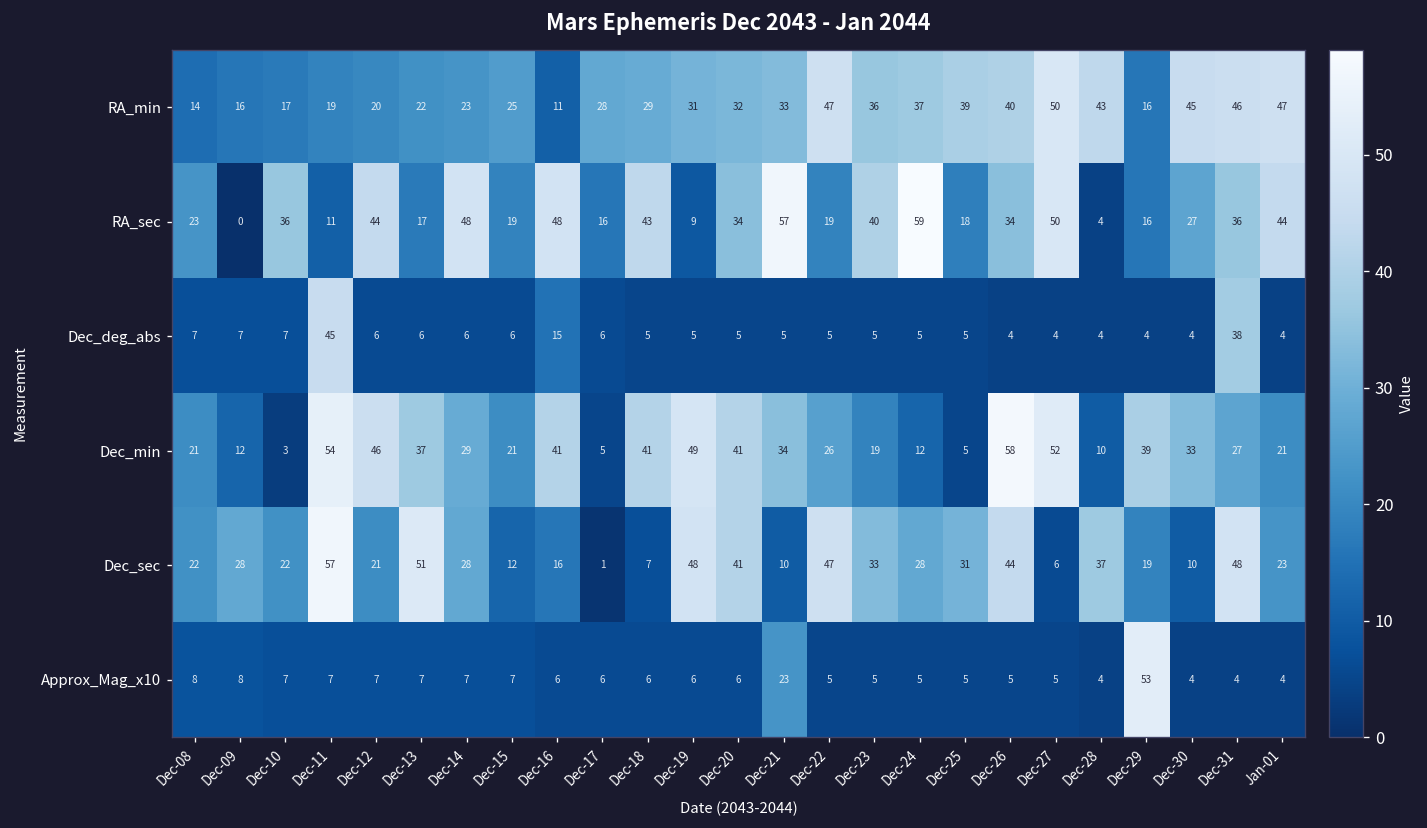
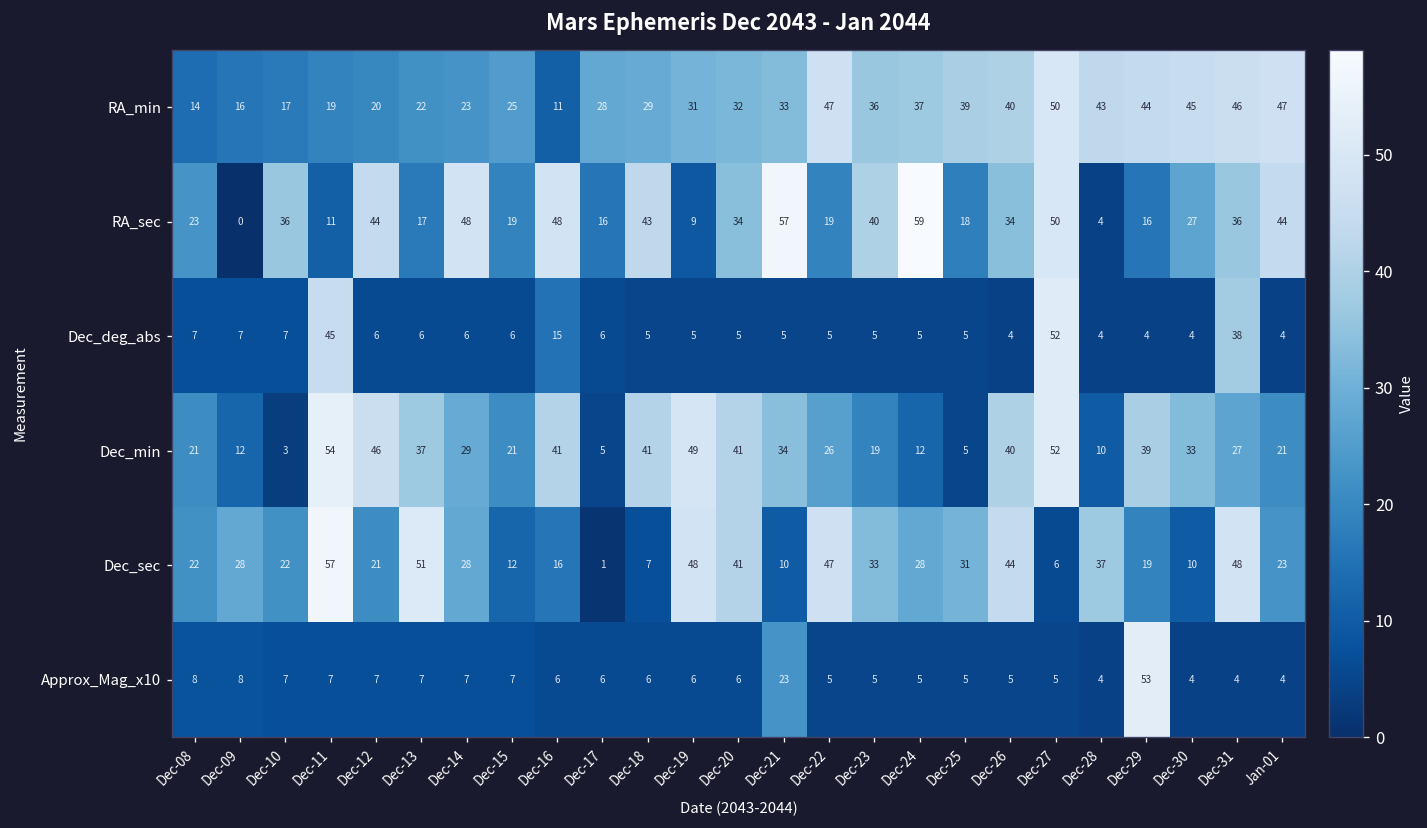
  {
    "RA_min": {
      "Dec-08": 14,
      "Dec-09": 16,
      "Dec-10": 17,
      "Dec-11": 19,
      "Dec-12": 20,
      "Dec-13": 22,
      "Dec-14": 23,
      "Dec-15": 25,
      "Dec-16": 11,
      "Dec-17": 28,
      "Dec-18": 29,
      "Dec-19": 31,
      "Dec-20": 32,
      "Dec-21": 33,
      "Dec-22": 47,
      "Dec-23": 36,
      "Dec-24": 37,
      "Dec-25": 39,
      "Dec-26": 40,
      "Dec-27": 50,
      "Dec-28": 43,
-     "Dec-29": 16,
+     "Dec-29": 44,
      "Dec-30": 45,
      "Dec-31": 46,
      "Jan-01": 47
    },
    "RA_sec": {
      "Dec-08": 23,
      "Dec-09": 0,
      "Dec-10": 36,
      "Dec-11": 11,
      "Dec-12": 44,
      "Dec-13": 17,
      "Dec-14": 48,
      "Dec-15": 19,
      "Dec-16": 48,
      "Dec-17": 16,
      "Dec-18": 43,
      "Dec-19": 9,
      "Dec-20": 34,
      "Dec-21": 57,
      "Dec-22": 19,
      "Dec-23": 40,
      "Dec-24": 59,
      "Dec-25": 18,
      "Dec-26": 34,
      "Dec-27": 50,
      "Dec-28": 4,
      "Dec-29": 16,
      "Dec-30": 27,
      "Dec-31": 36,
      "Jan-01": 44
    },
    "Dec_deg_abs": {
      "Dec-08": 7,
      "Dec-09": 7,
      "Dec-10": 7,
      "Dec-11": 45,
      "Dec-12": 6,
      "Dec-13": 6,
      "Dec-14": 6,
      "Dec-15": 6,
      "Dec-16": 15,
      "Dec-17": 6,
      "Dec-18": 5,
      "Dec-19": 5,
      "Dec-20": 5,
      "Dec-21": 5,
      "Dec-22": 5,
      "Dec-23": 5,
      "Dec-24": 5,
      "Dec-25": 5,
      "Dec-26": 4,
-     "Dec-27": 4,
+     "Dec-27": 52,
      "Dec-28": 4,
      "Dec-29": 4,
      "Dec-30": 4,
      "Dec-31": 38,
      "Jan-01": 4
    },
    "Dec_min": {
      "Dec-08": 21,
      "Dec-09": 12,
      "Dec-10": 3,
      "Dec-11": 54,
      "Dec-12": 46,
      "Dec-13": 37,
      "Dec-14": 29,
      "Dec-15": 21,
      "Dec-16": 41,
      "Dec-17": 5,
      "Dec-18": 41,
      "Dec-19": 49,
      "Dec-20": 41,
      "Dec-21": 34,
      "Dec-22": 26,
      "Dec-23": 19,
      "Dec-24": 12,
      "Dec-25": 5,
-     "Dec-26": 58,
+     "Dec-26": 40,
      "Dec-27": 52,
      "Dec-28": 10,
      "Dec-29": 39,
      "Dec-30": 33,
      "Dec-31": 27,
      "Jan-01": 21
    },
    "Dec_sec": {
      "Dec-08": 22,
      "Dec-09": 28,
      "Dec-10": 22,
      "Dec-11": 57,
      "Dec-12": 21,
      "Dec-13": 51,
      "Dec-14": 28,
      "Dec-15": 12,
      "Dec-16": 16,
      "Dec-17": 1,
      "Dec-18": 7,
      "Dec-19": 48,
      "Dec-20": 41,
      "Dec-21": 10,
      "Dec-22": 47,
      "Dec-23": 33,
      "Dec-24": 28,
      "Dec-25": 31,
      "Dec-26": 44,
      "Dec-27": 6,
      "Dec-28": 37,
      "Dec-29": 19,
      "Dec-30": 10,
      "Dec-31": 48,
      "Jan-01": 23
    },
    "Approx_Mag_x10": {
      "Dec-08": 8,
      "Dec-09": 8,
      "Dec-10": 7,
      "Dec-11": 7,
      "Dec-12": 7,
      "Dec-13": 7,
      "Dec-14": 7,
      "Dec-15": 7,
      "Dec-16": 6,
      "Dec-17": 6,
      "Dec-18": 6,
      "Dec-19": 6,
      "Dec-20": 6,
      "Dec-21": 23,
      "Dec-22": 5,
      "Dec-23": 5,
      "Dec-24": 5,
      "Dec-25": 5,
      "Dec-26": 5,
      "Dec-27": 5,
      "Dec-28": 4,
      "Dec-29": 53,
      "Dec-30": 4,
      "Dec-31": 4,
      "Jan-01": 4
    }
  }
